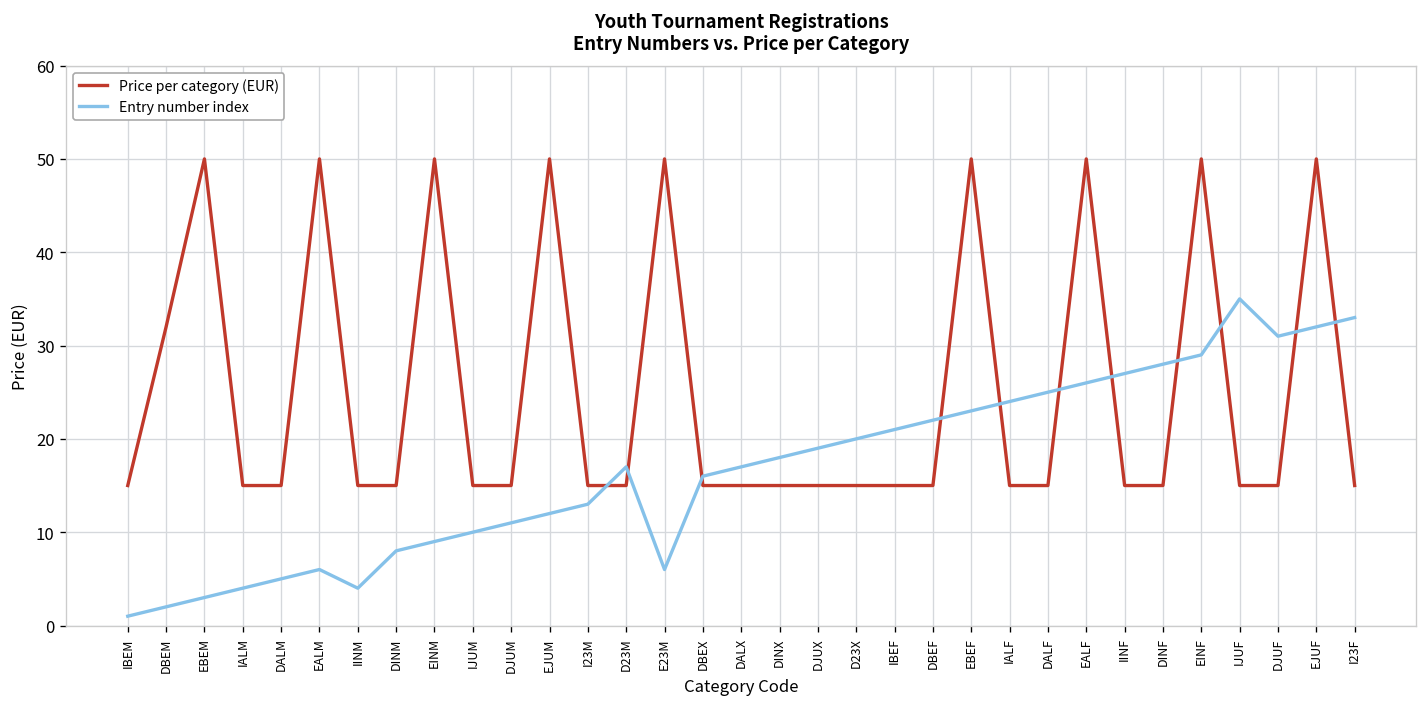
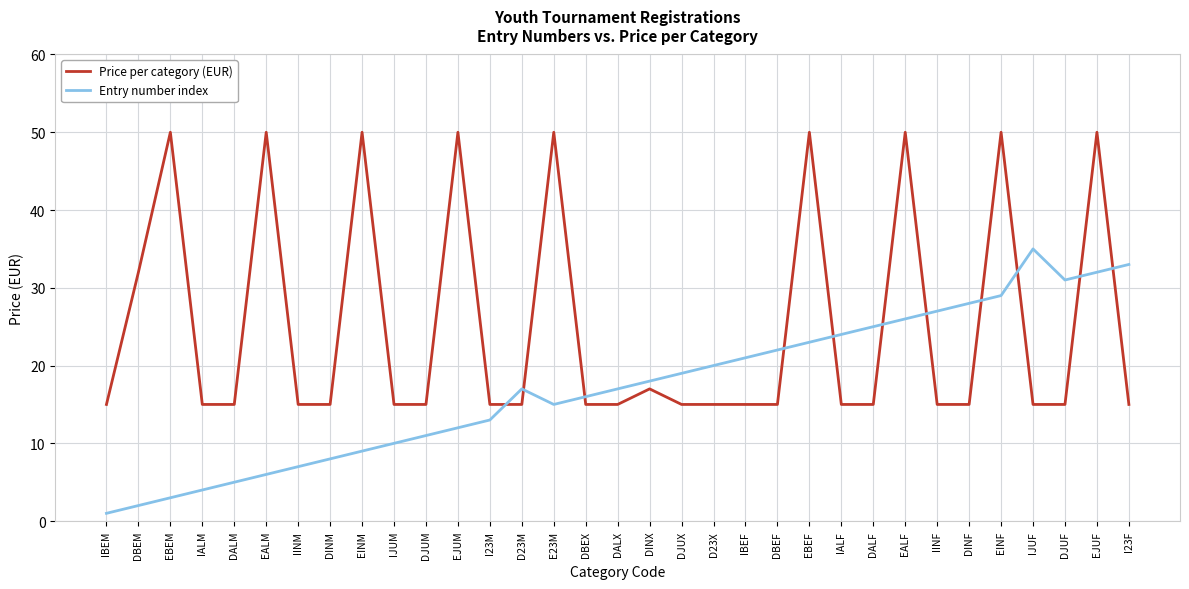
  {
    "Price per category (EUR)": {
      "IBEM": 15,
      "DBEM": 32,
      "EBEM": 50,
      "IALM": 15,
      "DALM": 15,
      "EALM": 50,
      "IINM": 15,
      "DINM": 15,
      "EINM": 50,
      "IJUM": 15,
      "DJUM": 15,
      "EJUM": 50,
      "I23M": 15,
      "D23M": 15,
      "E23M": 50,
      "DBEX": 15,
      "DALX": 15,
-     "DINX": 15,
+     "DINX": 17,
      "DJUX": 15,
      "D23X": 15,
      "IBEF": 15,
      "DBEF": 15,
      "EBEF": 50,
      "IALF": 15,
      "DALF": 15,
      "EALF": 50,
      "IINF": 15,
      "DINF": 15,
      "EINF": 50,
      "IJUF": 15,
      "DJUF": 15,
      "EJUF": 50,
      "I23F": 15
    },
    "Entry number index": {
      "IBEM": 1,
      "DBEM": 2,
      "EBEM": 3,
      "IALM": 4,
      "DALM": 5,
      "EALM": 6,
-     "IINM": 4,
+     "IINM": 7,
      "DINM": 8,
      "EINM": 9,
      "IJUM": 10,
      "DJUM": 11,
      "EJUM": 12,
      "I23M": 13,
      "D23M": 17,
-     "E23M": 6,
+     "E23M": 15,
      "DBEX": 16,
      "DALX": 17,
      "DINX": 18,
      "DJUX": 19,
      "D23X": 20,
      "IBEF": 21,
      "DBEF": 22,
      "EBEF": 23,
      "IALF": 24,
      "DALF": 25,
      "EALF": 26,
      "IINF": 27,
      "DINF": 28,
      "EINF": 29,
      "IJUF": 35,
      "DJUF": 31,
      "EJUF": 32,
      "I23F": 33
    }
  }
